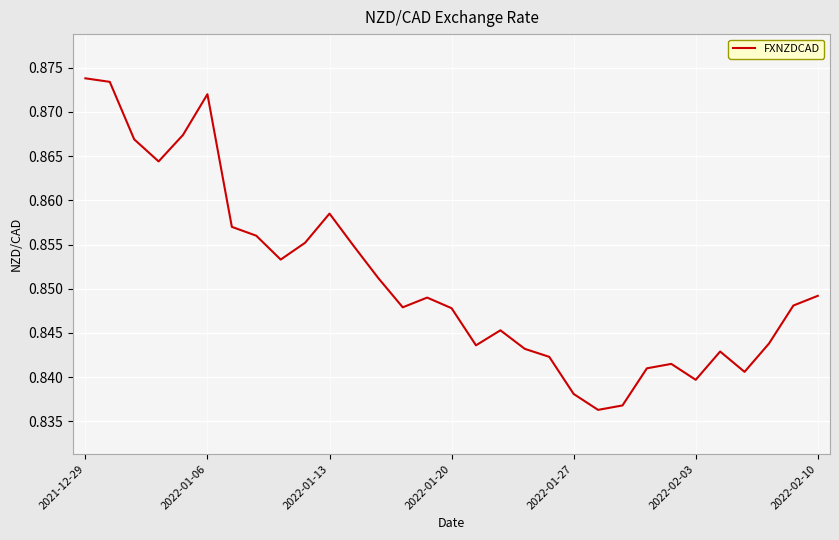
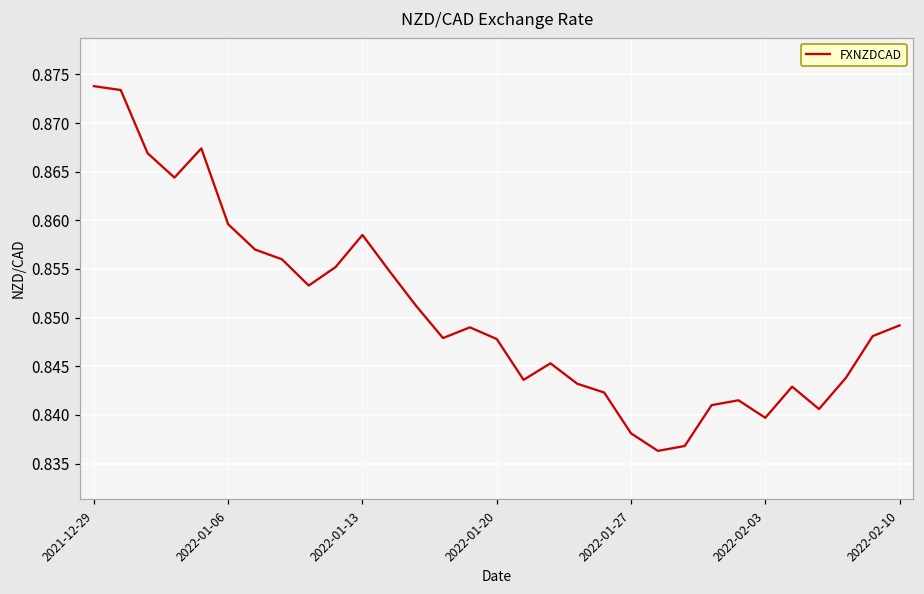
  {
    "2021-12-29": 0.874,
-   "2022-01-06": 0.872,
+   "2022-01-06": 0.860,
    "2022-01-13": 0.859,
    "2022-01-20": 0.848,
    "2022-01-27": 0.838,
    "2022-02-03": 0.840,
    "2022-02-10": 0.849
  }
